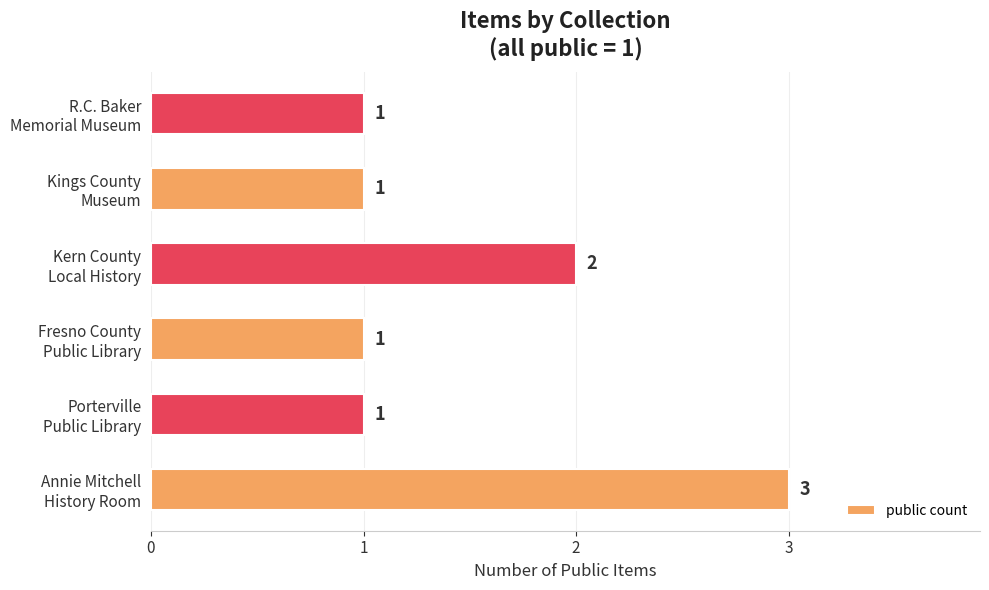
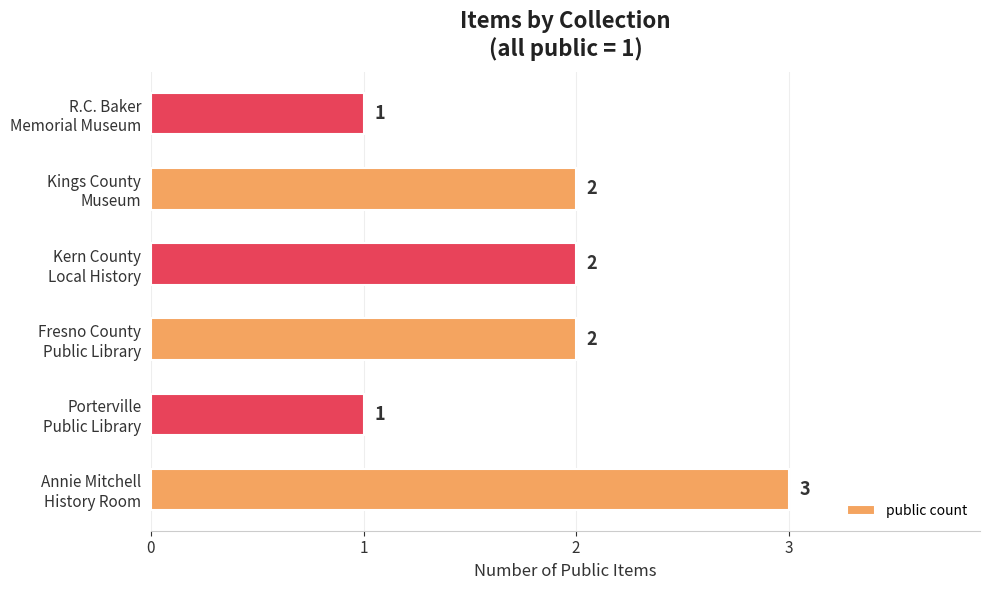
  {
    "R.C. Baker Memorial Museum": 1,
-   "Kings County Museum": 1,
+   "Kings County Museum": 2,
    "Kern County Local History": 2,
-   "Fresno County Public Library": 1,
+   "Fresno County Public Library": 2,
    "Porterville Public Library": 1,
    "Annie Mitchell History Room": 3
  }
